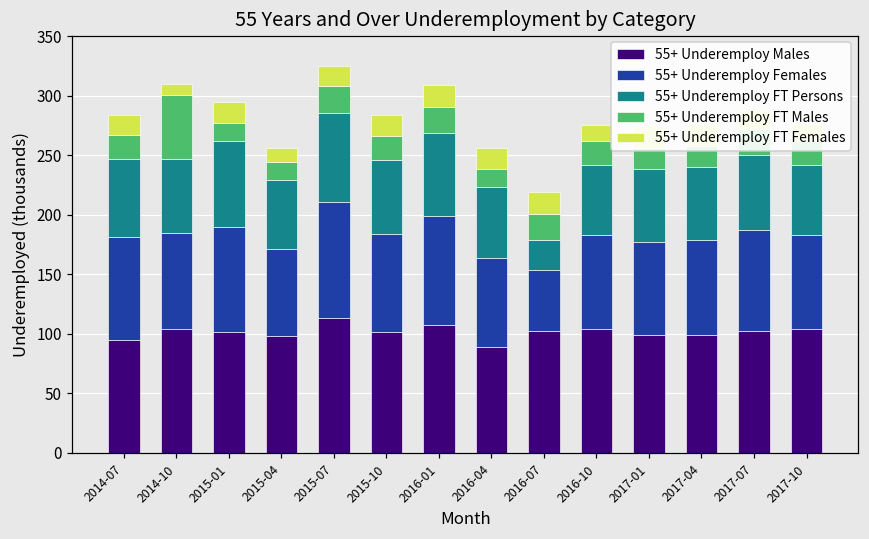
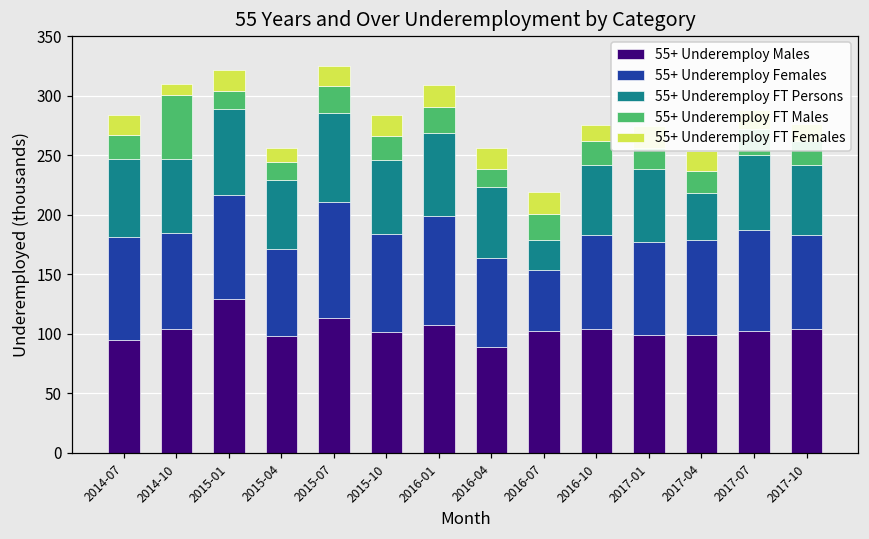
  {
    "55+ Underemploy Males": {
      "2014-07": 95,
      "2014-10": 104,
-     "2015-01": 102,
+     "2015-01": 129,
      "2015-04": 98,
      "2015-07": 114,
      "2015-10": 101,
      "2016-01": 107,
      "2016-04": 89,
      "2016-07": 102,
      "2016-10": 104,
      "2017-01": 99,
      "2017-04": 99,
      "2017-07": 102,
      "2017-10": 104
    },
    "55+ Underemploy Females": {
      "2014-07": 86,
      "2014-10": 81,
      "2015-01": 88,
      "2015-04": 73,
      "2015-07": 97,
      "2015-10": 82,
      "2016-01": 91,
      "2016-04": 74,
      "2016-07": 52,
      "2016-10": 79,
      "2017-01": 79,
      "2017-04": 80,
      "2017-07": 85,
      "2017-10": 79
    },
    "55+ Underemploy FT Persons": {
      "2014-07": 66,
      "2014-10": 62,
      "2015-01": 72,
      "2015-04": 58,
      "2015-07": 75,
      "2015-10": 63,
      "2016-01": 70,
      "2016-04": 60,
      "2016-07": 25,
      "2016-10": 59,
      "2017-01": 61,
-     "2017-04": 61,
+     "2017-04": 40,
      "2017-07": 63,
      "2017-10": 59
    },
    "55+ Underemploy FT Males": {
      "2014-07": 20,
      "2014-10": 54,
      "2015-01": 15,
      "2015-04": 15,
      "2015-07": 23,
      "2015-10": 19,
      "2016-01": 22,
      "2016-04": 15,
      "2016-07": 23,
      "2016-10": 20
    },
    "55+ Underemploy FT Females": {
      "2014-07": 17,
      "2014-10": 9,
      "2015-01": 17,
      "2015-04": 11,
      "2015-07": 16,
      "2015-10": 18,
      "2016-01": 19,
      "2016-04": 18,
      "2016-07": 18,
      "2016-10": 14
    }
  }
